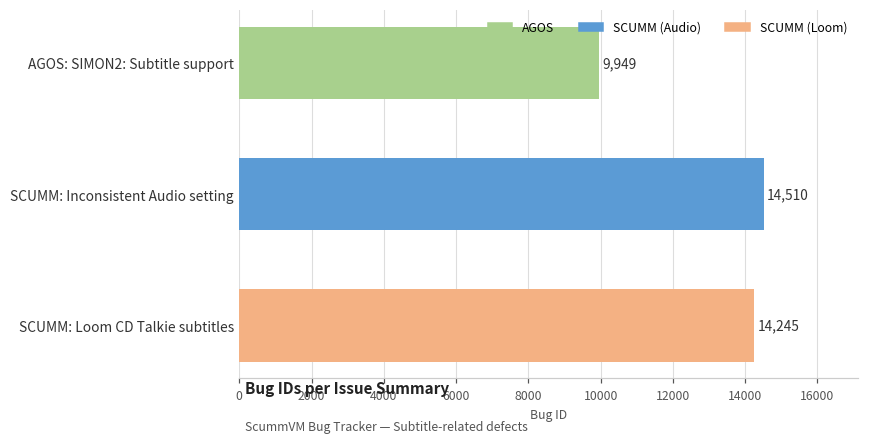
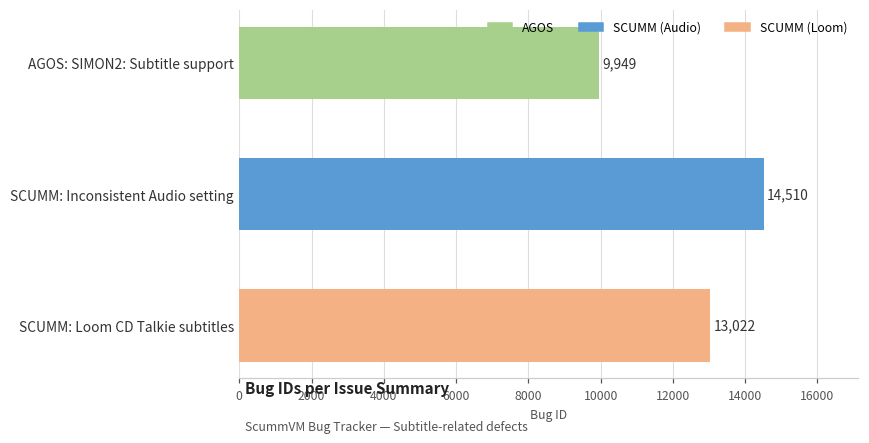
  {
    "AGOS: SIMON2: Subtitle support": "9,949",
    "SCUMM: Inconsistent Audio setting": "14,510",
-   "SCUMM: Loom CD Talkie subtitles": "14,245"
+   "SCUMM: Loom CD Talkie subtitles": "13,022"
  }
